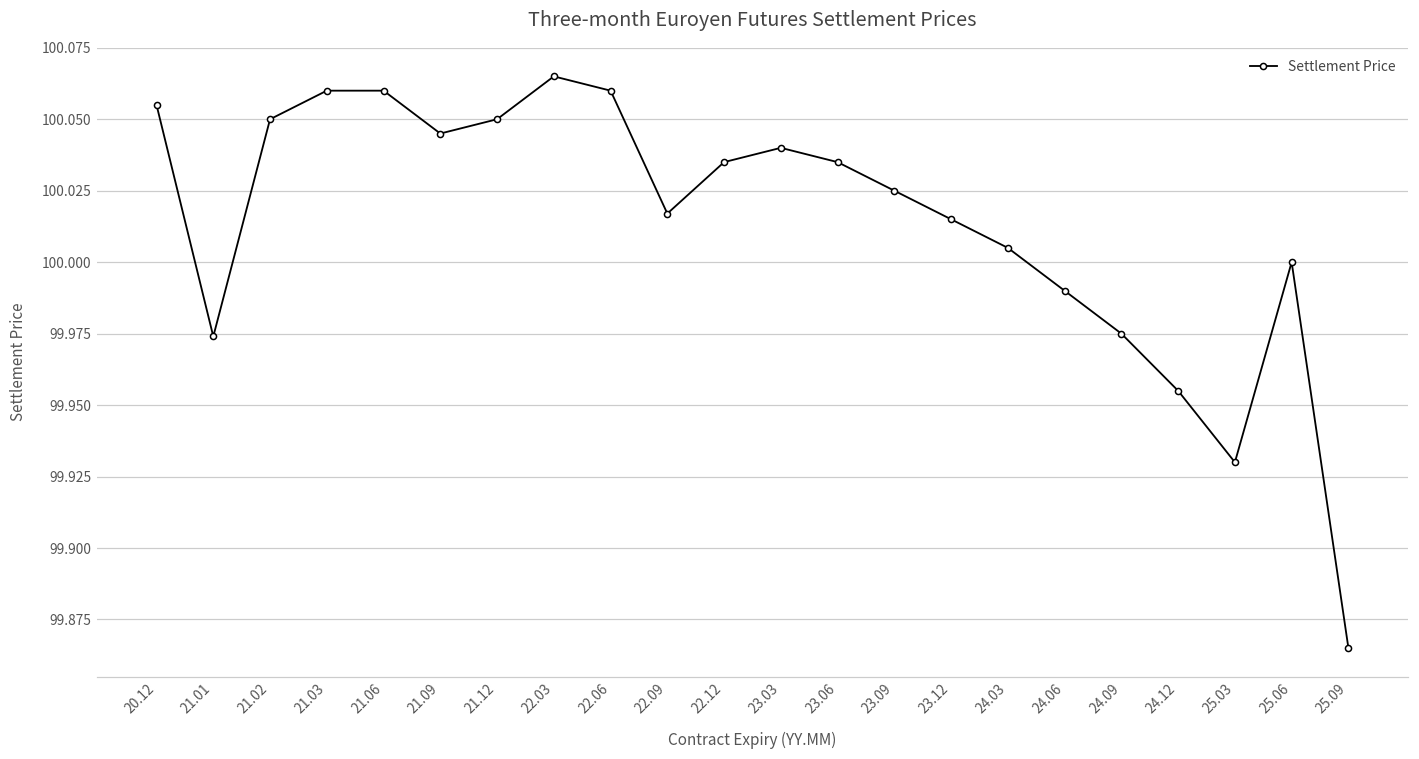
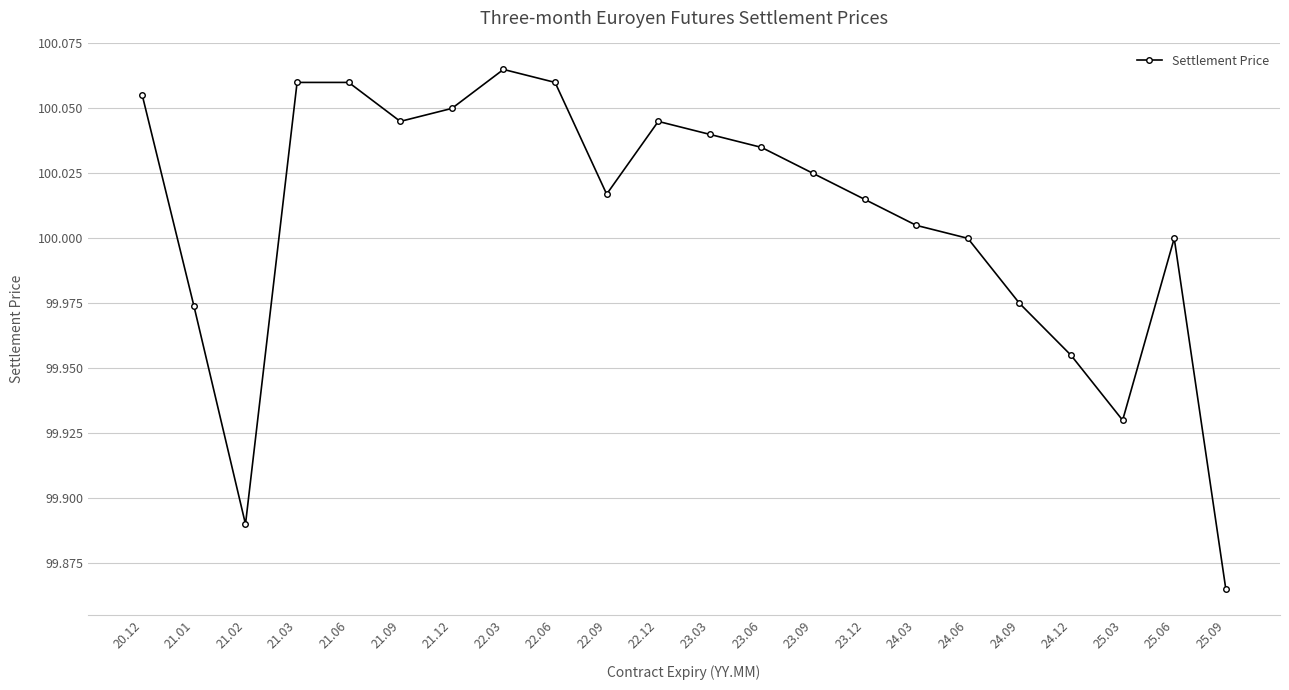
  {
    "20.12": 100.055,
    "21.01": 99.974,
-   "21.02": 100.05,
+   "21.02": 99.89,
    "21.03": 100.060,
    "21.06": 100.060,
    "21.09": 100.045,
    "21.12": 100.050,
    "22.03": 100.065,
    "22.06": 100.060,
    "22.09": 100.017,
-   "22.12": 100.035,
+   "22.12": 100.045,
    "23.03": 100.040,
    "23.06": 100.035,
    "23.09": 100.025,
    "23.12": 100.015,
    "24.03": 100.005,
-   "24.06": 99.99,
+   "24.06": 100.00,
    "24.09": 99.975,
    "24.12": 99.955,
    "25.03": 99.930,
    "25.06": 100.000,
    "25.09": 99.865
  }
